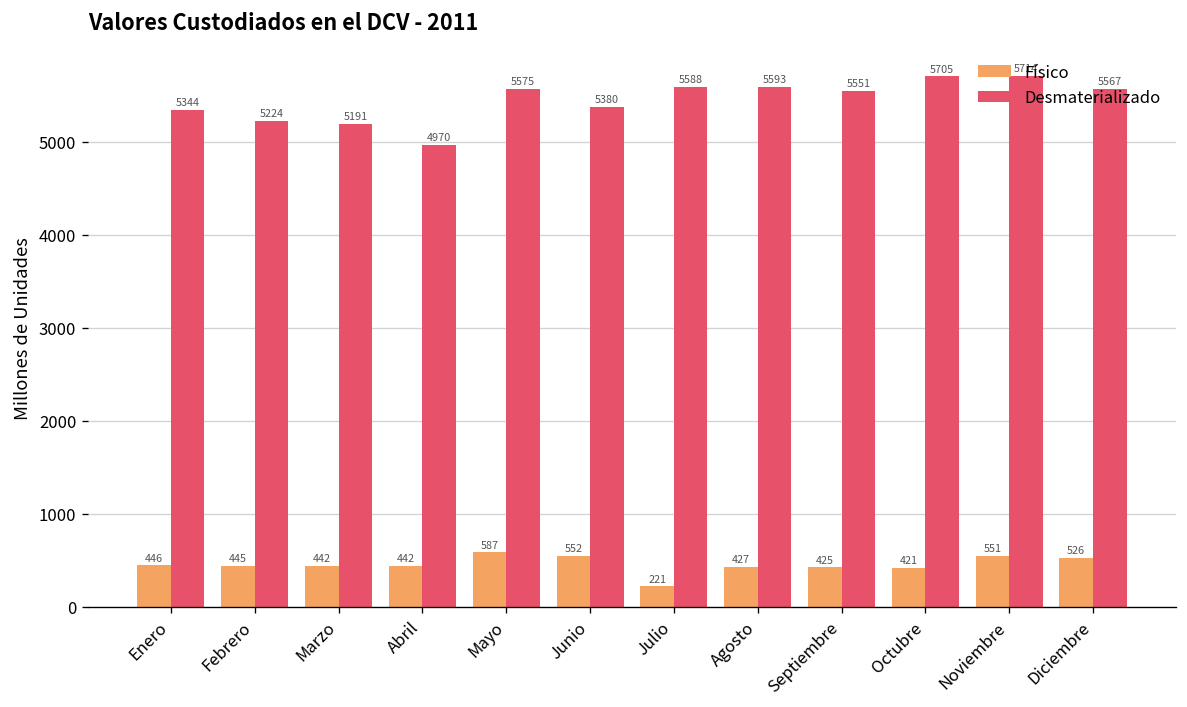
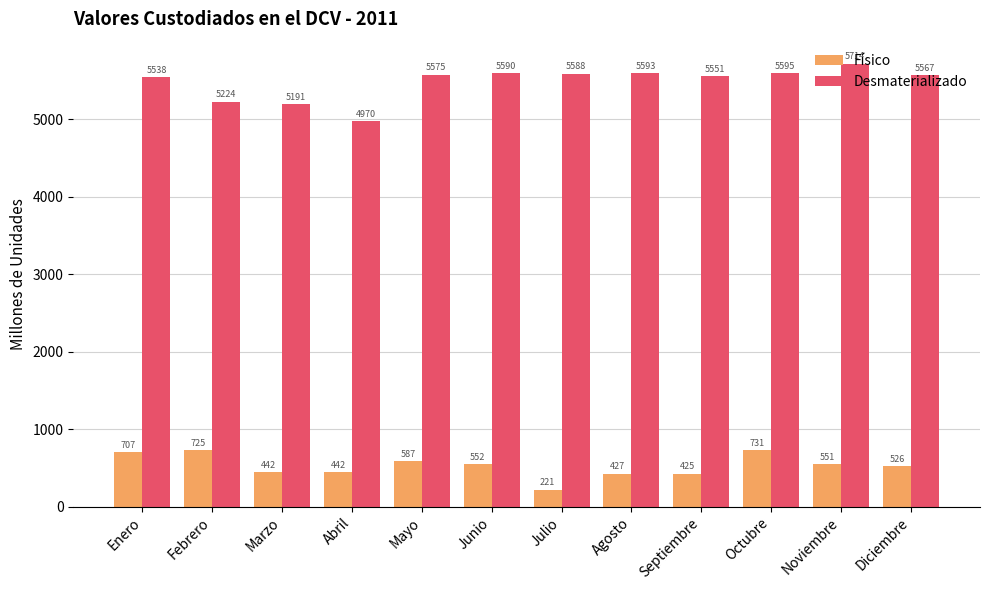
  {
    "Físico": {
-     "Enero": 446,
-     "Febrero": 445,
+     "Enero": 707,
+     "Febrero": 725,
      "Marzo": 442,
      "Abril": 442,
      "Mayo": 587,
      "Junio": 552,
      "Julio": 221,
      "Agosto": 427,
      "Septiembre": 425,
-     "Octubre": 421,
+     "Octubre": 731,
      "Noviembre": 551,
      "Diciembre": 526
    },
    "Desmaterializado": {
-     "Enero": 5344,
+     "Enero": 5538,
      "Febrero": 5224,
      "Marzo": 5191,
      "Abril": 4970,
      "Mayo": 5575,
-     "Junio": 5380,
+     "Junio": 5590,
      "Julio": 5588,
      "Agosto": 5593,
      "Septiembre": 5551,
-     "Octubre": 5705,
+     "Octubre": 5595,
      "Noviembre": 5714,
      "Diciembre": 5567
    }
  }
